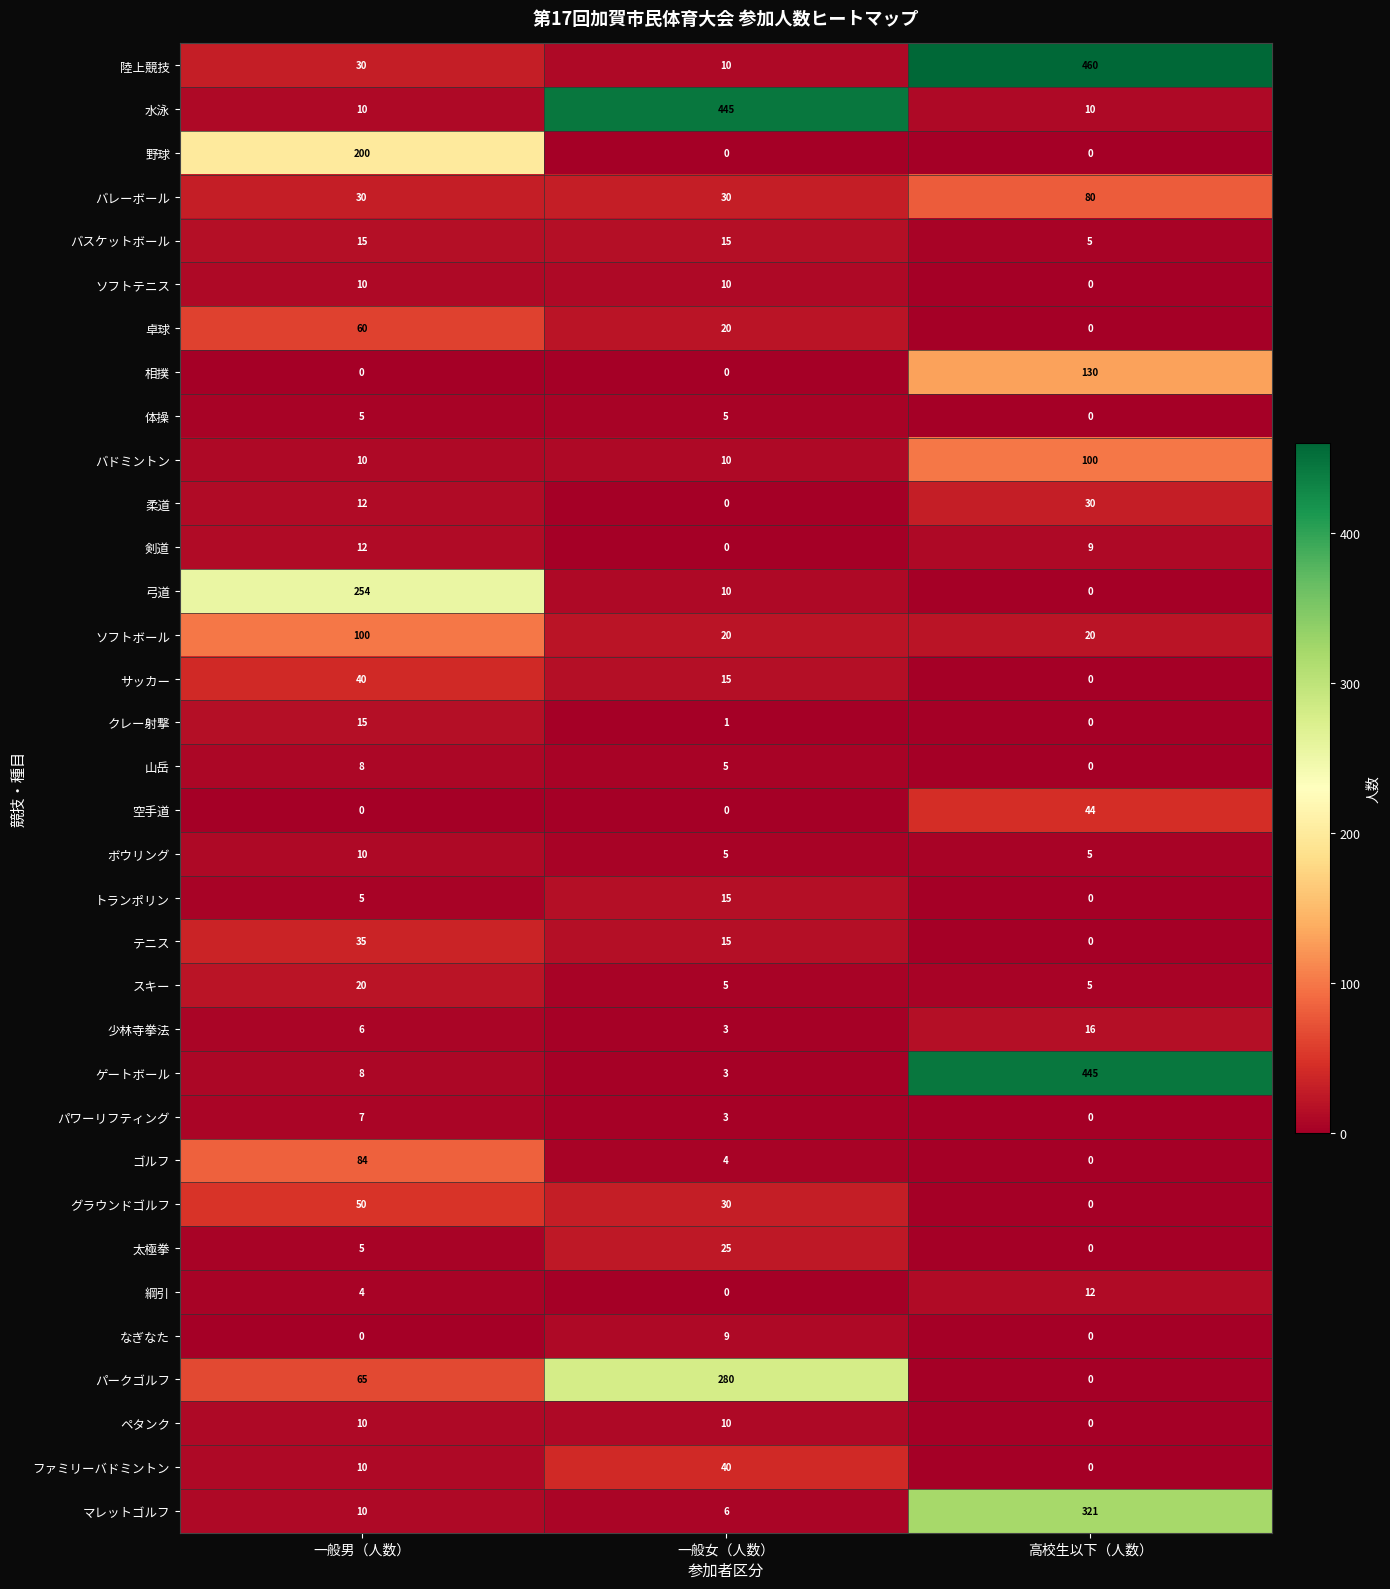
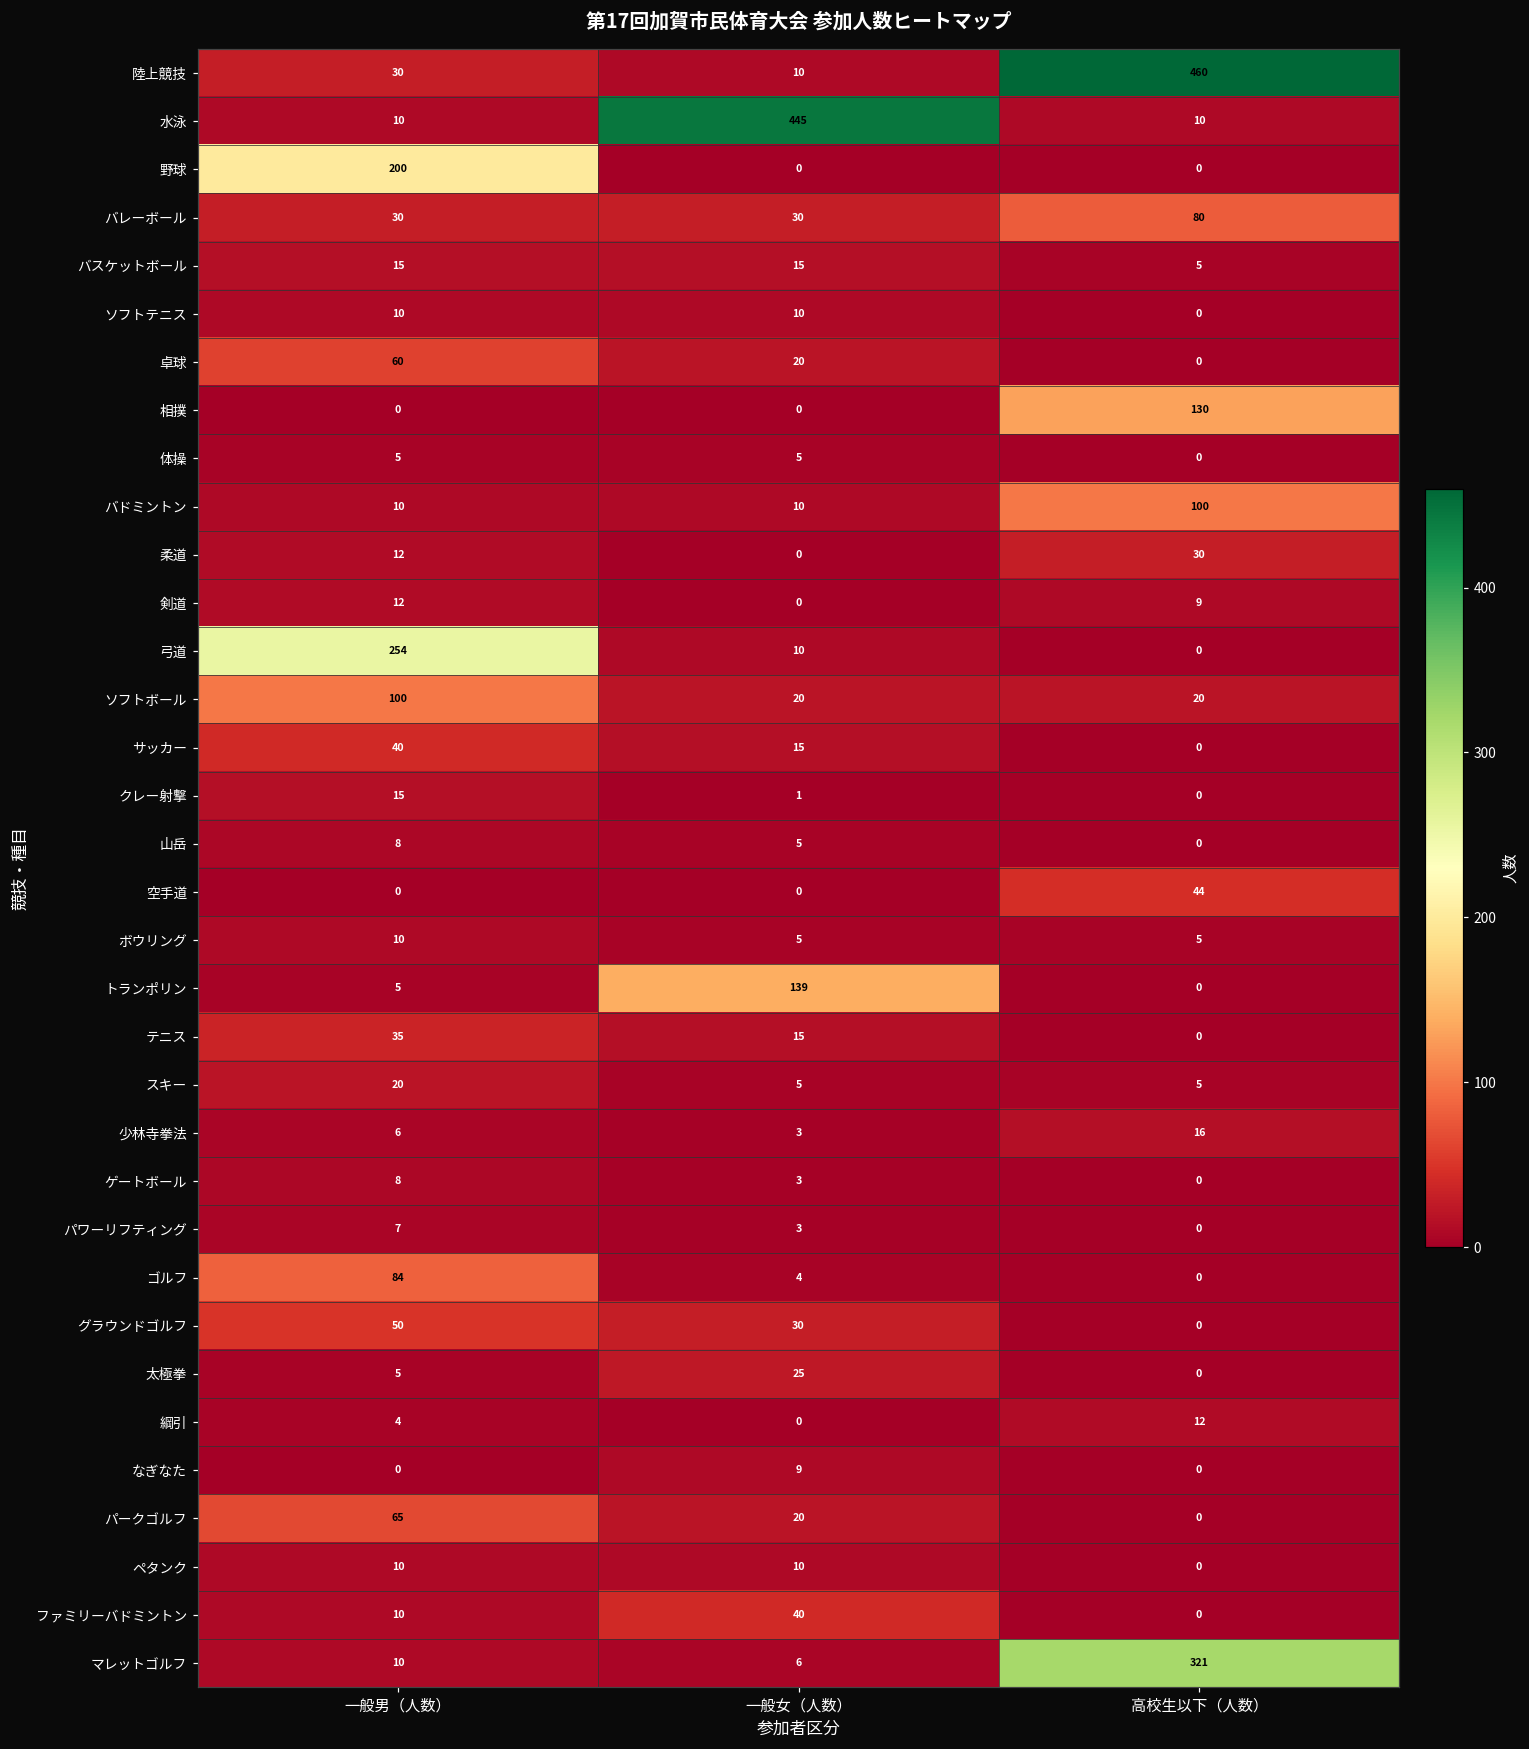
  {
    "陸上競技": {
      "一般男（人数）": 30,
      "一般女（人数）": 10,
      "高校生以下（人数）": 460
    },
    "水泳": {
      "一般男（人数）": 10,
      "一般女（人数）": 445,
      "高校生以下（人数）": 10
    },
    "野球": {
      "一般男（人数）": 200,
      "一般女（人数）": 0,
      "高校生以下（人数）": 0
    },
    "バレーボール": {
      "一般男（人数）": 30,
      "一般女（人数）": 30,
      "高校生以下（人数）": 80
    },
    "バスケットボール": {
      "一般男（人数）": 15,
      "一般女（人数）": 15,
      "高校生以下（人数）": 5
    },
    "ソフトテニス": {
      "一般男（人数）": 10,
      "一般女（人数）": 10,
      "高校生以下（人数）": 0
    },
    "卓球": {
      "一般男（人数）": 60,
      "一般女（人数）": 20,
      "高校生以下（人数）": 0
    },
    "相撲": {
      "一般男（人数）": 0,
      "一般女（人数）": 0,
      "高校生以下（人数）": 130
    },
    "体操": {
      "一般男（人数）": 5,
      "一般女（人数）": 5,
      "高校生以下（人数）": 0
    },
    "バドミントン": {
      "一般男（人数）": 10,
      "一般女（人数）": 10,
      "高校生以下（人数）": 100
    },
    "柔道": {
      "一般男（人数）": 12,
      "一般女（人数）": 0,
      "高校生以下（人数）": 30
    },
    "剣道": {
      "一般男（人数）": 12,
      "一般女（人数）": 0,
      "高校生以下（人数）": 9
    },
    "弓道": {
      "一般男（人数）": 254,
      "一般女（人数）": 10,
      "高校生以下（人数）": 0
    },
    "ソフトボール": {
      "一般男（人数）": 100,
      "一般女（人数）": 20,
      "高校生以下（人数）": 20
    },
    "サッカー": {
      "一般男（人数）": 40,
      "一般女（人数）": 15,
      "高校生以下（人数）": 0
    },
    "クレー射撃": {
      "一般男（人数）": 15,
      "一般女（人数）": 1,
      "高校生以下（人数）": 0
    },
    "山岳": {
      "一般男（人数）": 8,
      "一般女（人数）": 5,
      "高校生以下（人数）": 0
    },
    "空手道": {
      "一般男（人数）": 0,
      "一般女（人数）": 0,
      "高校生以下（人数）": 44
    },
    "ボウリング": {
      "一般男（人数）": 10,
      "一般女（人数）": 5,
      "高校生以下（人数）": 5
    },
    "トランポリン": {
      "一般男（人数）": 5,
-     "一般女（人数）": 15,
+     "一般女（人数）": 139,
      "高校生以下（人数）": 0
    },
    "テニス": {
      "一般男（人数）": 35,
      "一般女（人数）": 15,
      "高校生以下（人数）": 0
    },
    "スキー": {
      "一般男（人数）": 20,
      "一般女（人数）": 5,
      "高校生以下（人数）": 5
    },
    "少林寺拳法": {
      "一般男（人数）": 6,
      "一般女（人数）": 3,
      "高校生以下（人数）": 16
    },
    "ゲートボール": {
      "一般男（人数）": 8,
      "一般女（人数）": 3,
-     "高校生以下（人数）": 445
+     "高校生以下（人数）": 0
    },
    "パワーリフティング": {
      "一般男（人数）": 7,
      "一般女（人数）": 3,
      "高校生以下（人数）": 0
    },
    "ゴルフ": {
      "一般男（人数）": 84,
      "一般女（人数）": 4,
      "高校生以下（人数）": 0
    },
    "グラウンドゴルフ": {
      "一般男（人数）": 50,
      "一般女（人数）": 30,
      "高校生以下（人数）": 0
    },
    "太極拳": {
      "一般男（人数）": 5,
      "一般女（人数）": 25,
      "高校生以下（人数）": 0
    },
    "綱引": {
      "一般男（人数）": 4,
      "一般女（人数）": 0,
      "高校生以下（人数）": 12
    },
    "なぎなた": {
      "一般男（人数）": 0,
      "一般女（人数）": 9,
      "高校生以下（人数）": 0
    },
    "パークゴルフ": {
      "一般男（人数）": 65,
-     "一般女（人数）": 280,
+     "一般女（人数）": 20,
      "高校生以下（人数）": 0
    },
    "ペタンク": {
      "一般男（人数）": 10,
      "一般女（人数）": 10,
      "高校生以下（人数）": 0
    },
    "ファミリーバドミントン": {
      "一般男（人数）": 10,
      "一般女（人数）": 40,
      "高校生以下（人数）": 0
    },
    "マレットゴルフ": {
      "一般男（人数）": 10,
      "一般女（人数）": 6,
      "高校生以下（人数）": 321
    }
  }
